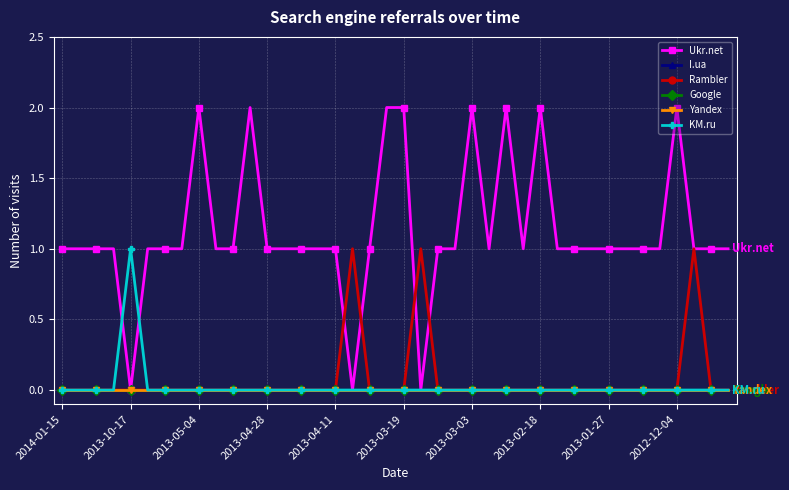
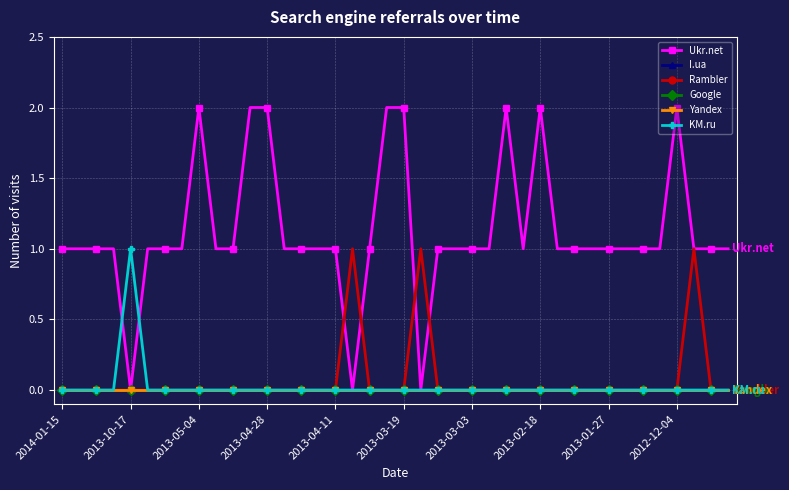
  {
    "Ukr.net": {
      "2014-01-15": 1,
      "2013-05-04": 2,
-     "2013-04-28": 1,
+     "2013-04-28": 2,
      "2013-04-11": 1,
      "2013-03-19": 2,
-     "2013-03-03": 2,
+     "2013-03-03": 1,
      "2013-02-18": 2,
      "2013-01-27": 1
    },
    "KM.ru": {
      "2013-10-17": 1
    }
  }
